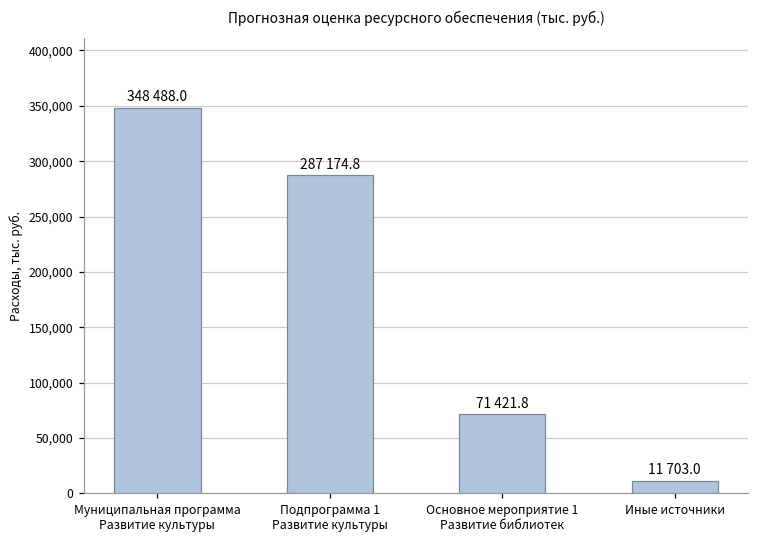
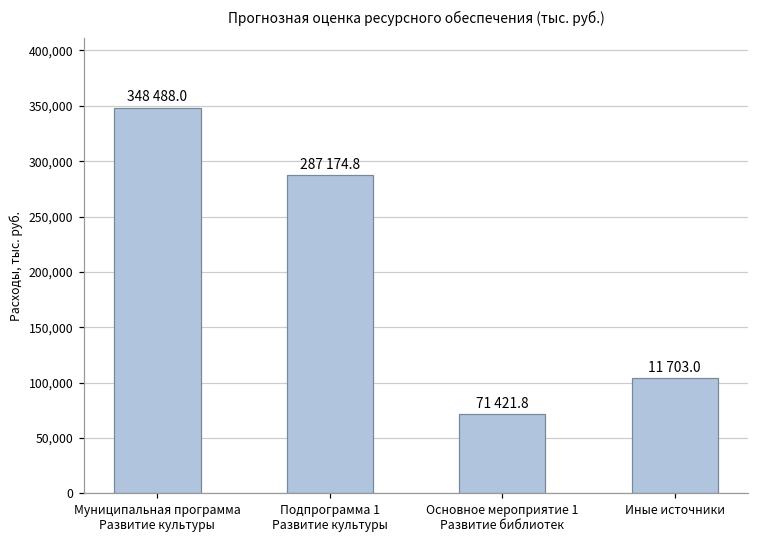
  {
-   "Иные источники": "12,000"
+   "Иные источники": "104,000"
  }
